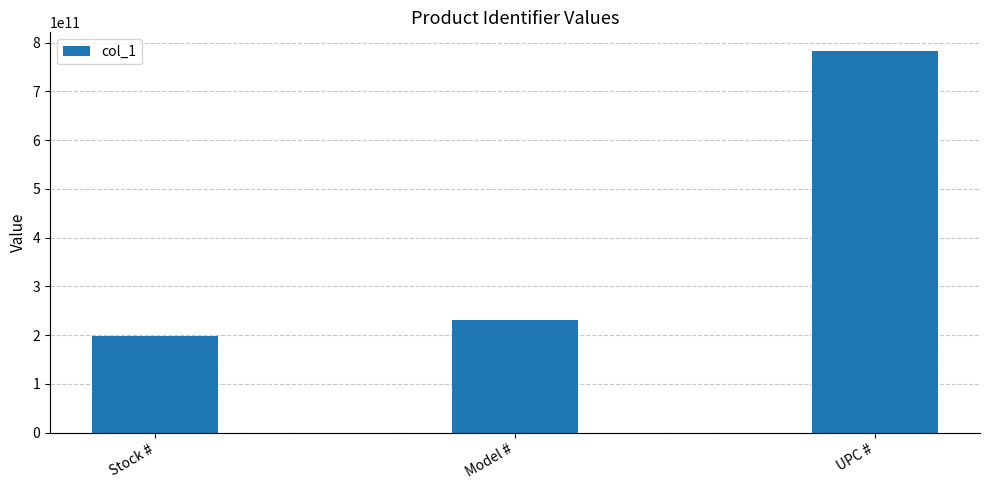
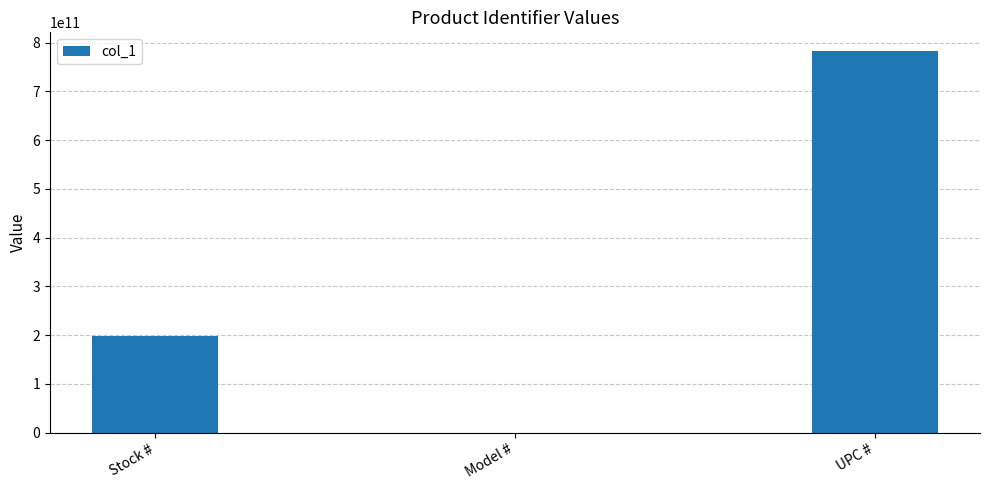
  {
    "Stock #": 200000000000,
-   "Model #": 230000000000,
+   "Model #": 0,
    "UPC #": 780000000000
  }
